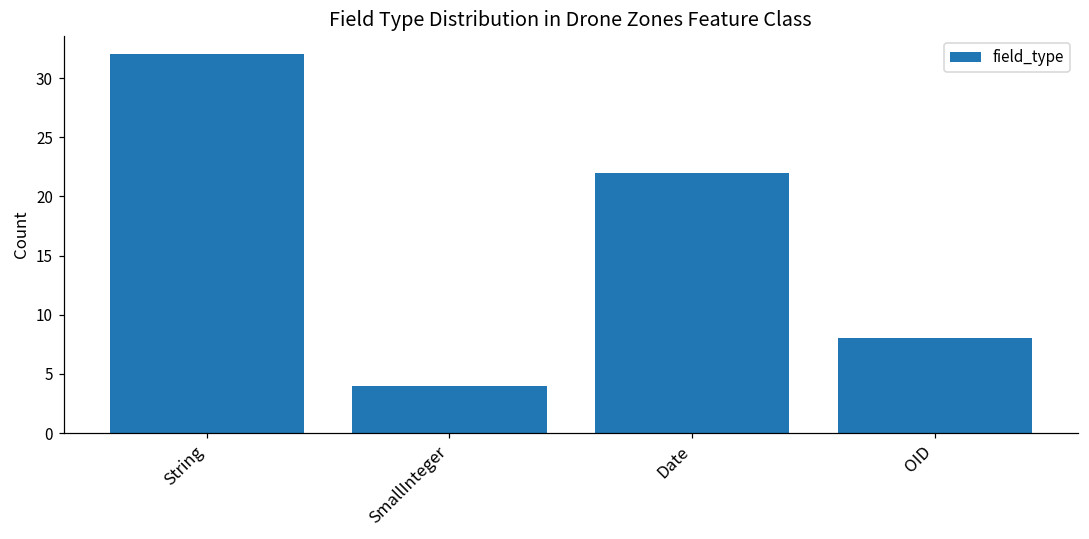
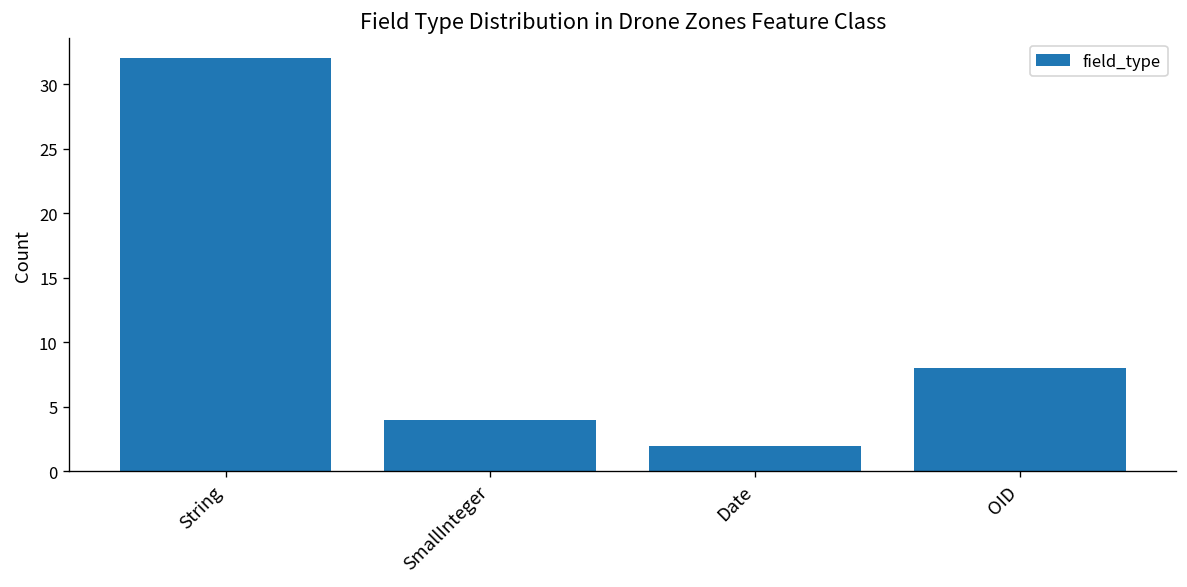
  {
    "String": 32,
    "SmallInteger": 4,
-   "Date": 22,
+   "Date": 2,
    "OID": 8
  }
